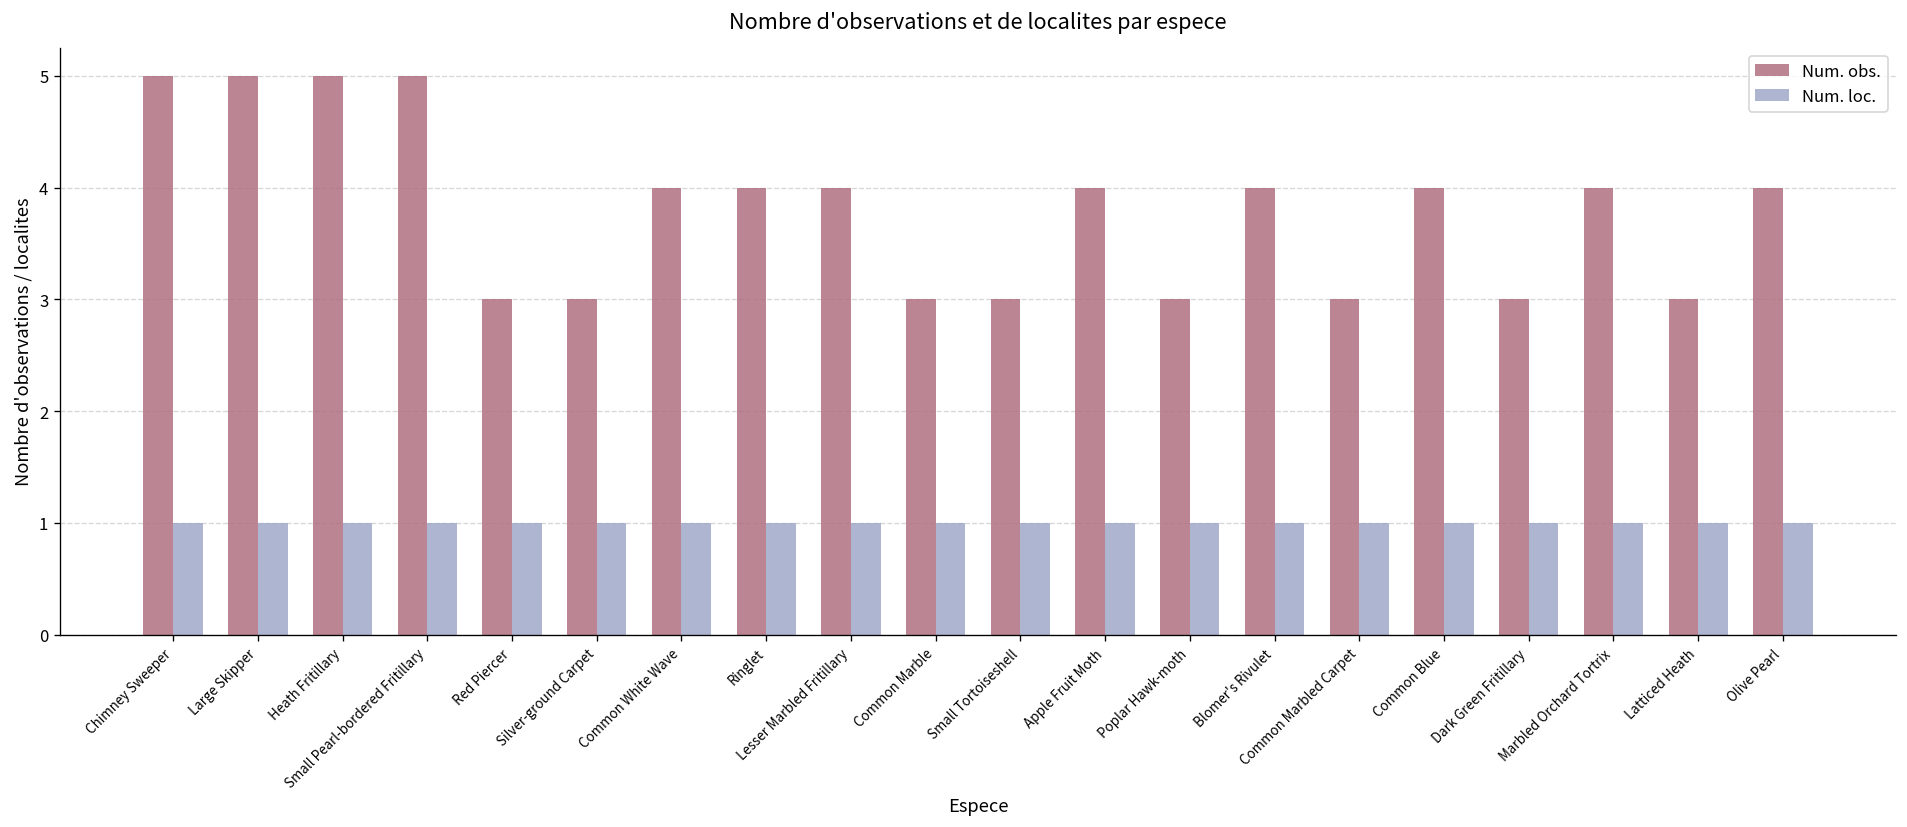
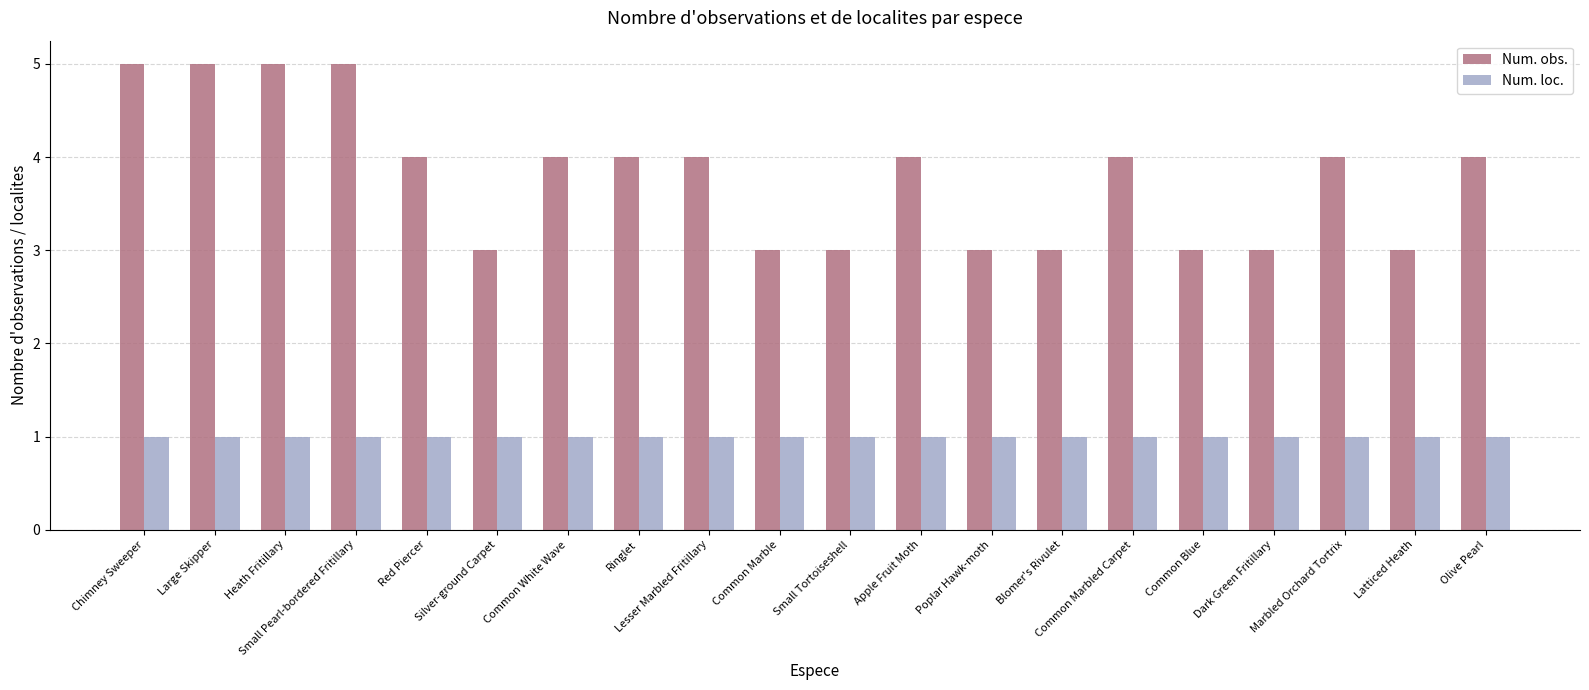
  {
    "Num. obs.": {
      "Chimney Sweeper": 5,
      "Large Skipper": 5,
      "Heath Fritillary": 5,
      "Small Pearl-bordered Fritillary": 5,
-     "Red Piercer": 3,
+     "Red Piercer": 4,
      "Silver-ground Carpet": 3,
      "Common White Wave": 4,
      "Ringlet": 4,
      "Lesser Marbled Fritillary": 4,
      "Common Marble": 3,
      "Small Tortoiseshell": 3,
      "Apple Fruit Moth": 4,
      "Poplar Hawk-moth": 3,
-     "Blomer's Rivulet": 4,
-     "Common Marbled Carpet": 3,
-     "Common Blue": 4,
+     "Blomer's Rivulet": 3,
+     "Common Marbled Carpet": 4,
+     "Common Blue": 3,
      "Dark Green Fritillary": 3,
      "Marbled Orchard Tortrix": 4,
      "Latticed Heath": 3,
      "Olive Pearl": 4
    },
    "Num. loc.": {
      "Chimney Sweeper": 1,
      "Large Skipper": 1,
      "Heath Fritillary": 1,
      "Small Pearl-bordered Fritillary": 1,
      "Red Piercer": 1,
      "Silver-ground Carpet": 1,
      "Common White Wave": 1,
      "Ringlet": 1,
      "Lesser Marbled Fritillary": 1,
      "Common Marble": 1,
      "Small Tortoiseshell": 1,
      "Apple Fruit Moth": 1,
      "Poplar Hawk-moth": 1,
      "Blomer's Rivulet": 1,
      "Common Marbled Carpet": 1,
      "Common Blue": 1,
      "Dark Green Fritillary": 1,
      "Marbled Orchard Tortrix": 1,
      "Latticed Heath": 1,
      "Olive Pearl": 1
    }
  }
